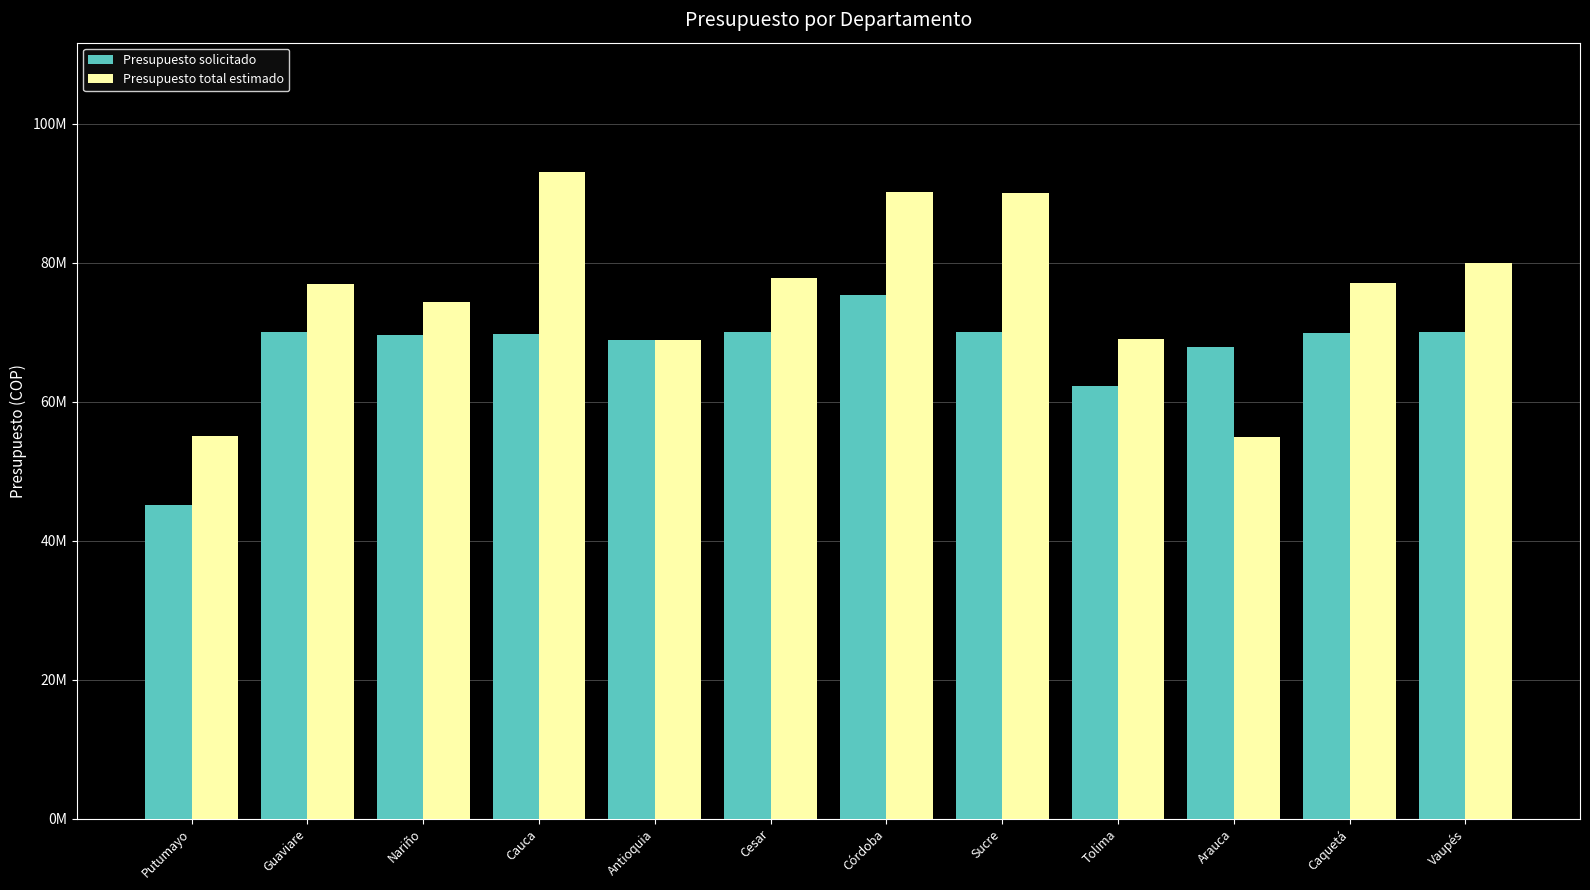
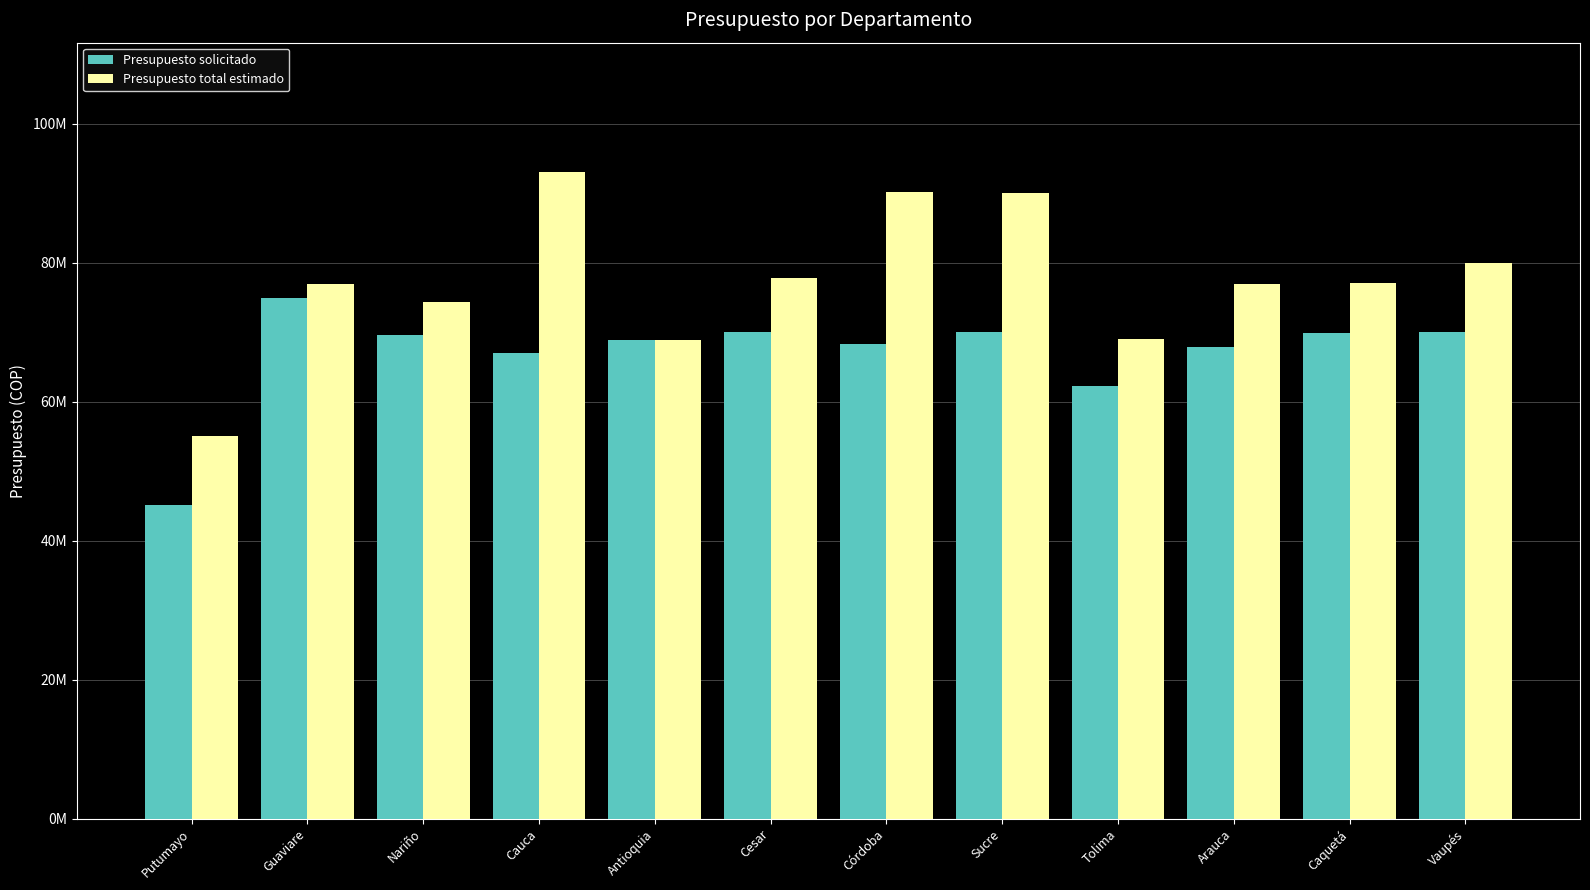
  {
    "Presupuesto solicitado": {
      "Putumayo": 45000000,
-     "Guaviare": 70000000,
+     "Guaviare": 75000000,
      "Nariño": 70000000,
-     "Cauca": 70000000,
+     "Cauca": 67000000,
      "Antioquia": 69000000,
      "Cesar": 70000000,
-     "Córdoba": 75000000,
+     "Córdoba": 68000000,
      "Sucre": 70000000,
      "Tolima": 62000000,
      "Arauca": 68000000,
      "Caquetá": 70000000,
      "Vaupés": 70000000
    },
    "Presupuesto total estimado": {
      "Putumayo": 55000000,
      "Guaviare": 77000000,
      "Nariño": 74000000,
      "Cauca": 93000000,
      "Antioquia": 69000000,
      "Cesar": 78000000,
      "Córdoba": 90000000,
      "Sucre": 90000000,
      "Tolima": 69000000,
-     "Arauca": 55000000,
+     "Arauca": 77000000,
      "Caquetá": 77000000,
      "Vaupés": 80000000
    }
  }
